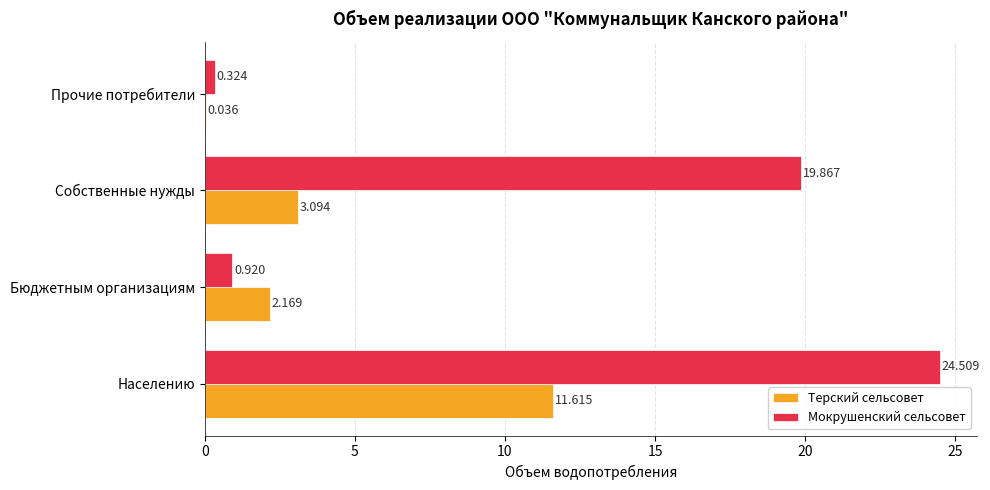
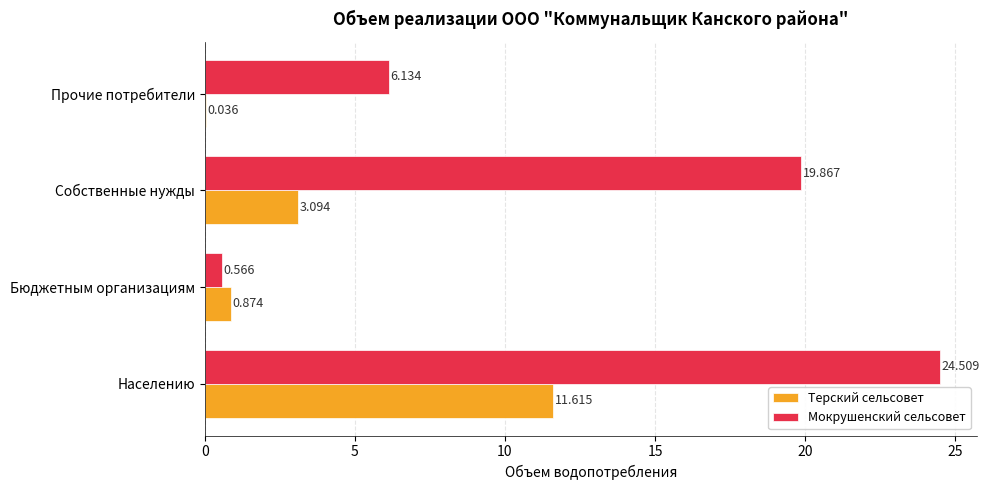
  {
    "Терский сельсовет": {
      "Прочие потребители": 0.036,
      "Собственные нужды": 3.094,
-     "Бюджетным организациям": 2.169,
+     "Бюджетным организациям": 0.874,
      "Населению": 11.615
    },
    "Мокрушенский сельсовет": {
-     "Прочие потребители": 0.324,
+     "Прочие потребители": 6.134,
      "Собственные нужды": 19.867,
-     "Бюджетным организациям": 0.920,
+     "Бюджетным организациям": 0.566,
      "Населению": 24.509
    }
  }
